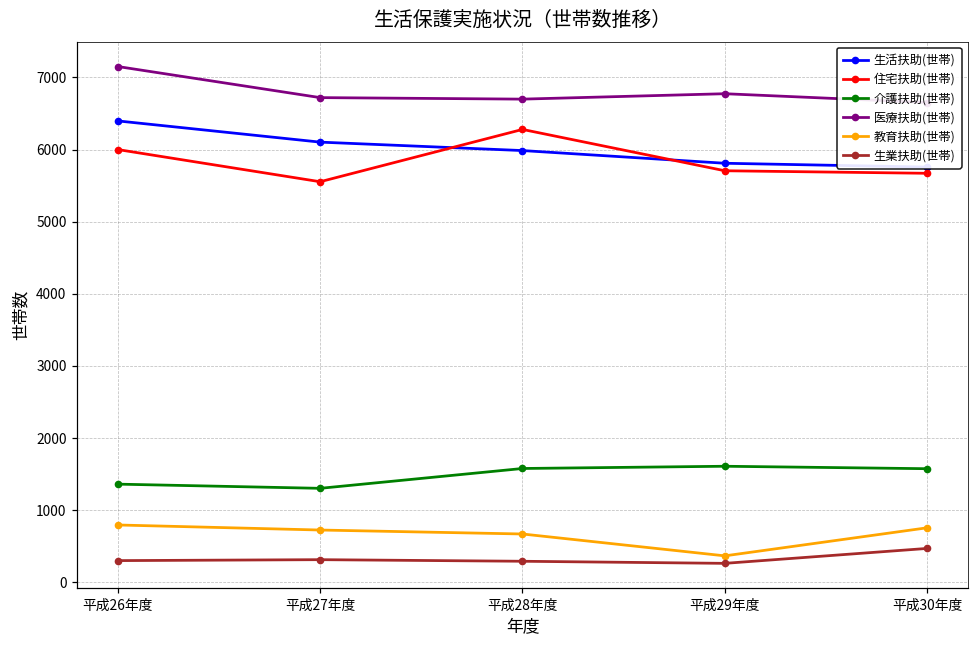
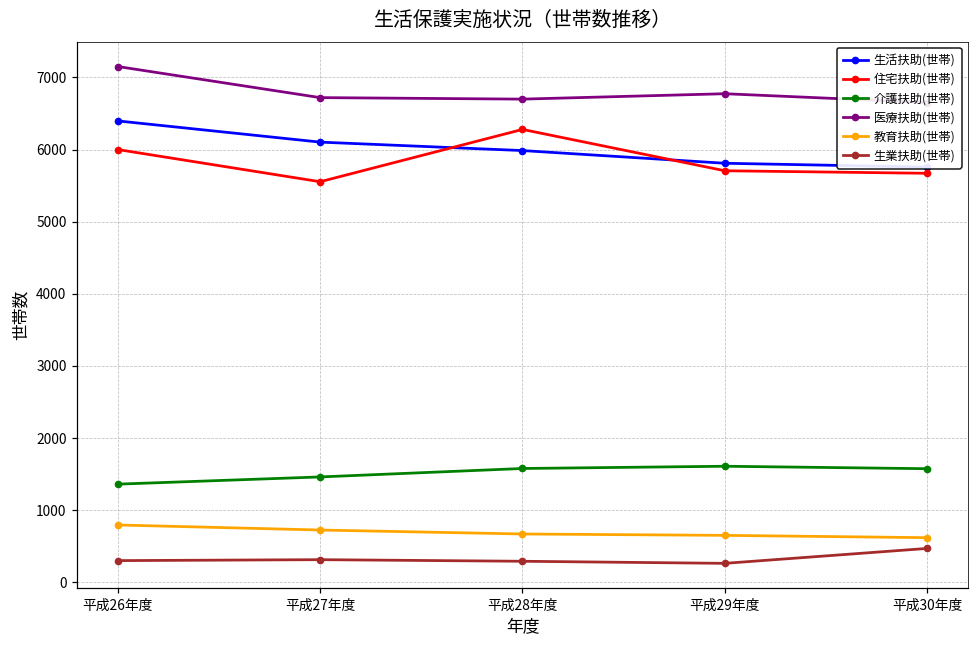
  {
    "生活扶助(世帯)": {
      "平成26年度": 6400,
      "平成27年度": 6100,
      "平成28年度": 6000,
      "平成29年度": 5800,
      "平成30年度": 5800
    },
    "住宅扶助(世帯)": {
      "平成26年度": 6000,
      "平成27年度": 5600,
      "平成28年度": 6300,
      "平成29年度": 5700,
      "平成30年度": 5700
    },
    "介護扶助(世帯)": {
      "平成26年度": 1400,
-     "平成27年度": 1300,
+     "平成27年度": 1500,
      "平成28年度": 1600,
      "平成29年度": 1600,
      "平成30年度": 1600
    },
    "医療扶助(世帯)": {
      "平成26年度": 7200,
      "平成27年度": 6700,
      "平成28年度": 6700,
      "平成29年度": 6800
    },
    "教育扶助(世帯)": {
      "平成26年度": 800,
      "平成27年度": 700,
      "平成28年度": 700,
-     "平成29年度": 400,
-     "平成30年度": 800
+     "平成29年度": 700,
+     "平成30年度": 600
    },
    "生業扶助(世帯)": {
      "平成26年度": 300,
      "平成27年度": 300,
      "平成28年度": 300,
      "平成29年度": 300,
      "平成30年度": 500
    }
  }
